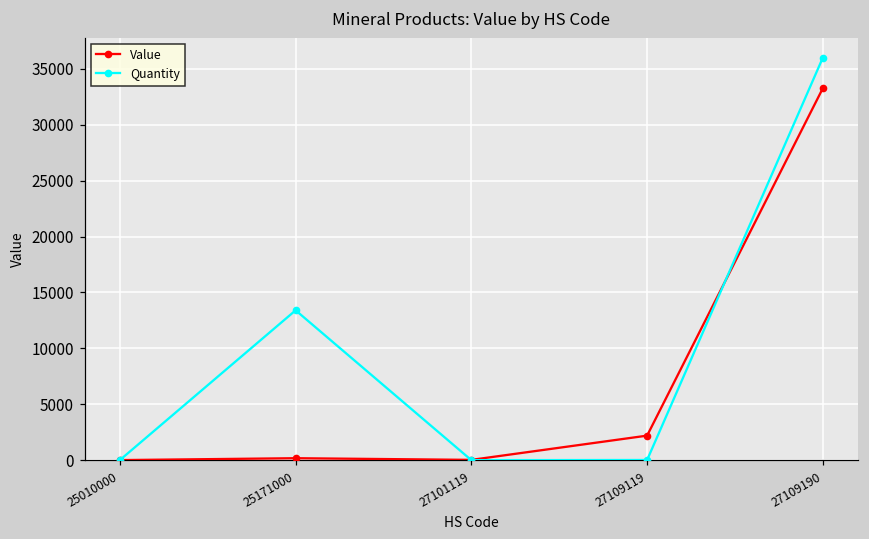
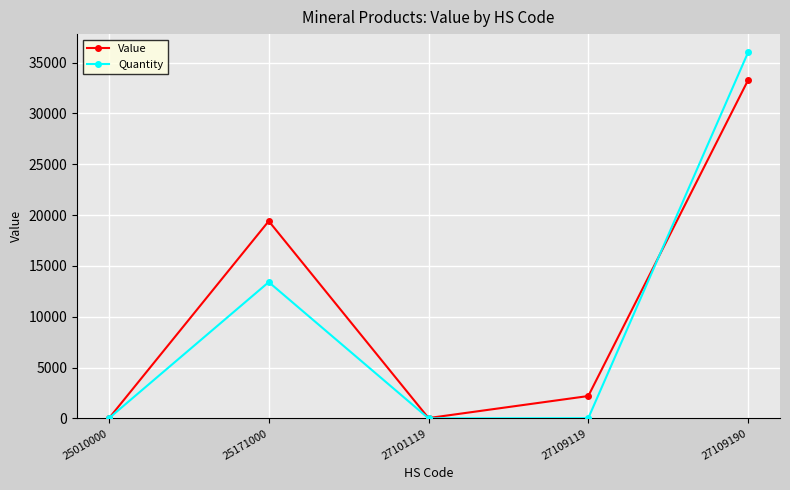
  {
    "Value": {
-     "25171000": 200,
+     "25171000": 19400,
      "27109119": 2200,
      "27109190": 33300
    },
    "Quantity": {
      "25171000": 13400,
      "27109119": 0,
      "27109190": 36000
    }
  }
